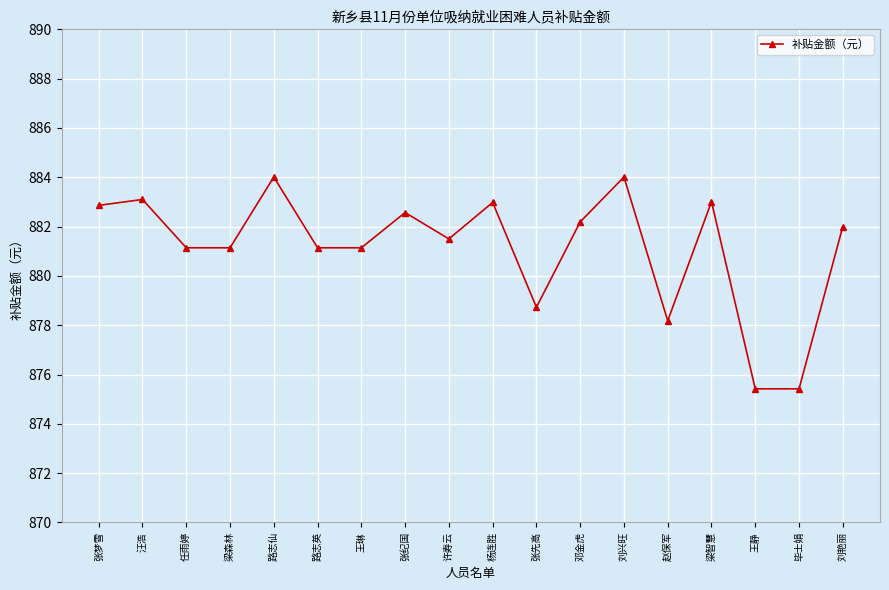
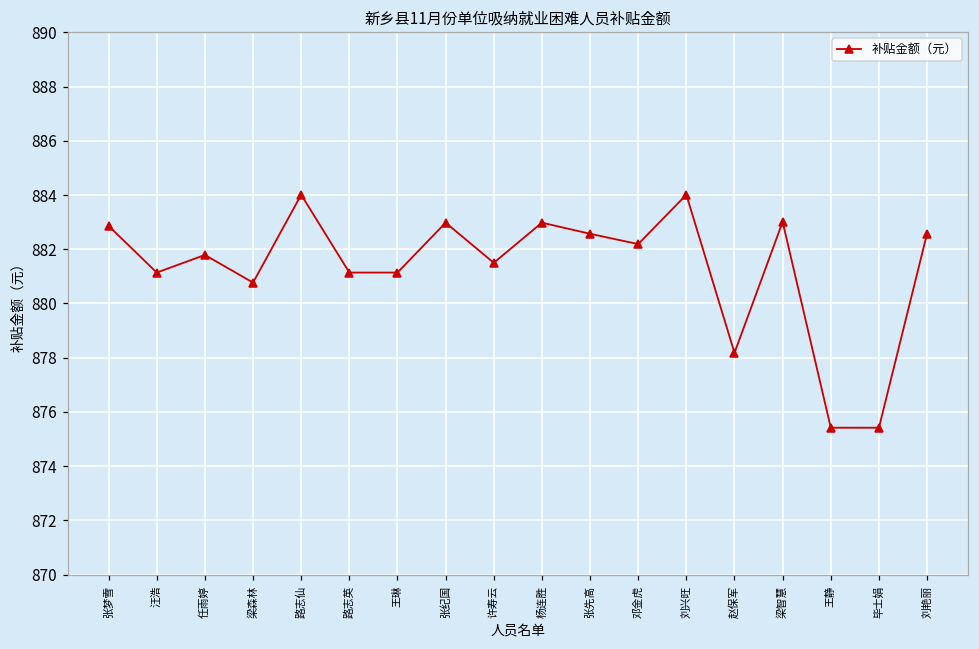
  {
    "张梦雪": 882.9,
-   "汪浩": 883.1,
-   "任雨婷": 881.1,
-   "梁森林": 881.1,
+   "汪浩": 881.1,
+   "任雨婷": 881.8,
+   "梁森林": 880.8,
    "路志仙": 884.0,
    "路志英": 881.1,
    "王琳": 881.1,
-   "张纪国": 882.6,
+   "张纪国": 883.0,
    "许寿云": 881.5,
    "杨连胜": 883.0,
-   "张先高": 878.7,
+   "张先高": 882.6,
    "邓金虎": 882.2,
    "刘兴旺": 884.0,
    "赵保军": 878.2,
    "梁智慧": 883.0,
    "王静": 875.4,
    "毕士娟": 875.4,
-   "刘艳丽": 882.0
+   "刘艳丽": 882.6
  }
